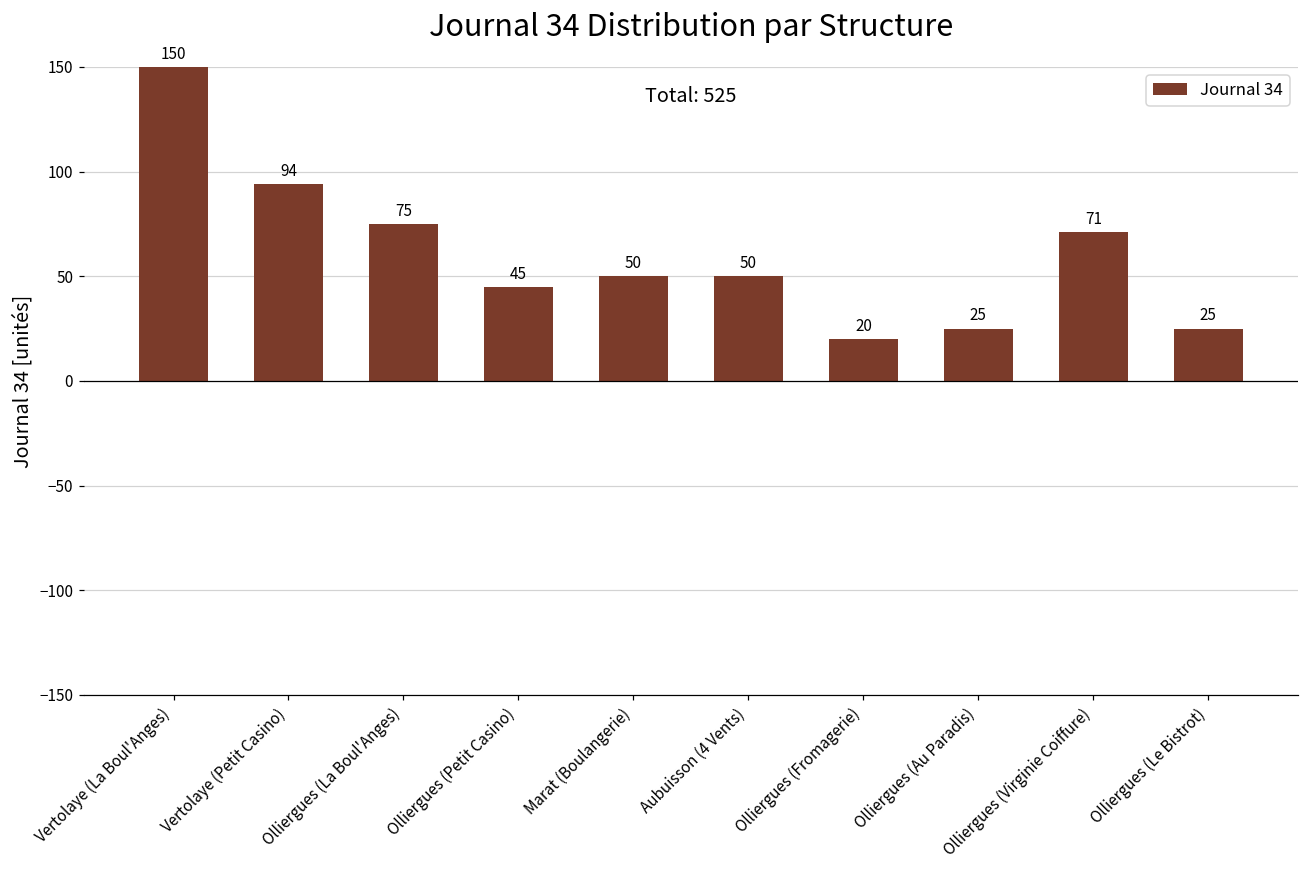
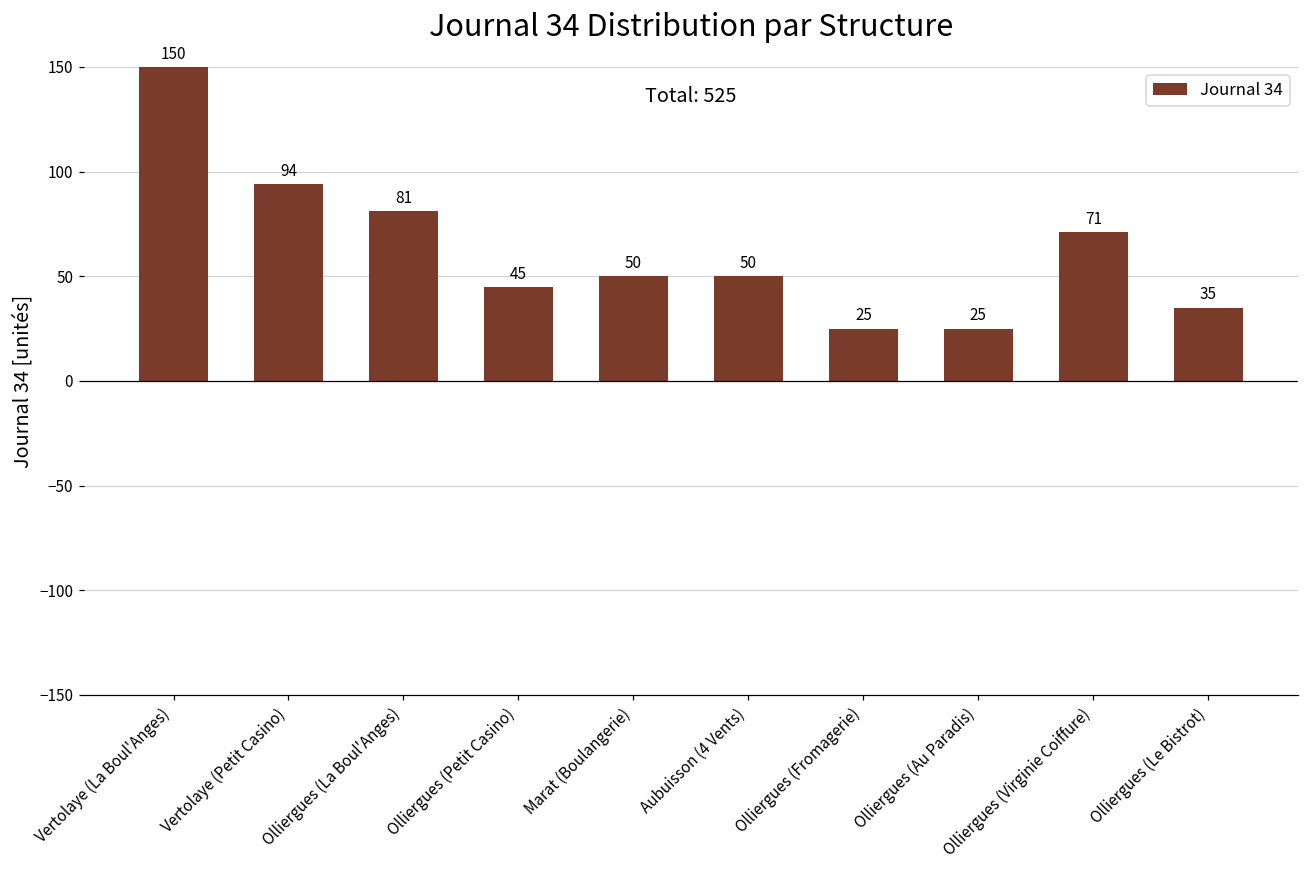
  {
    "Vertolaye (La Boul'Anges)": 150,
    "Vertolaye (Petit Casino)": 94,
-   "Olliergues (La Boul'Anges)": 75,
+   "Olliergues (La Boul'Anges)": 81,
    "Olliergues (Petit Casino)": 45,
    "Marat (Boulangerie)": 50,
    "Aubuisson (4 Vents)": 50,
-   "Olliergues (Fromagerie)": 20,
+   "Olliergues (Fromagerie)": 25,
    "Olliergues (Au Paradis)": 25,
    "Olliergues (Virginie Coiffure)": 71,
-   "Olliergues (Le Bistrot)": 25
+   "Olliergues (Le Bistrot)": 35
  }
